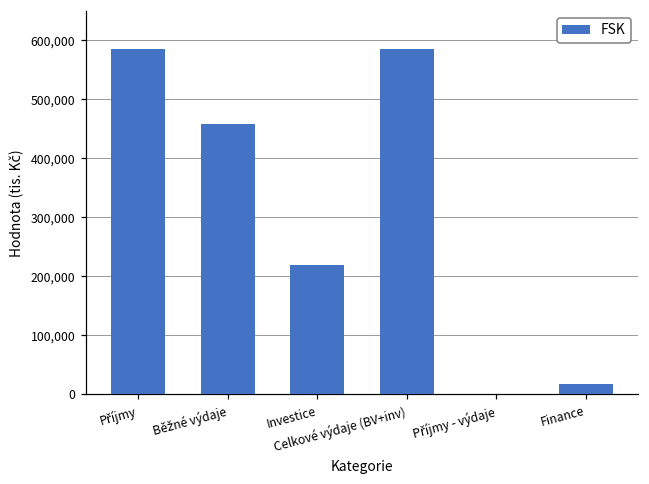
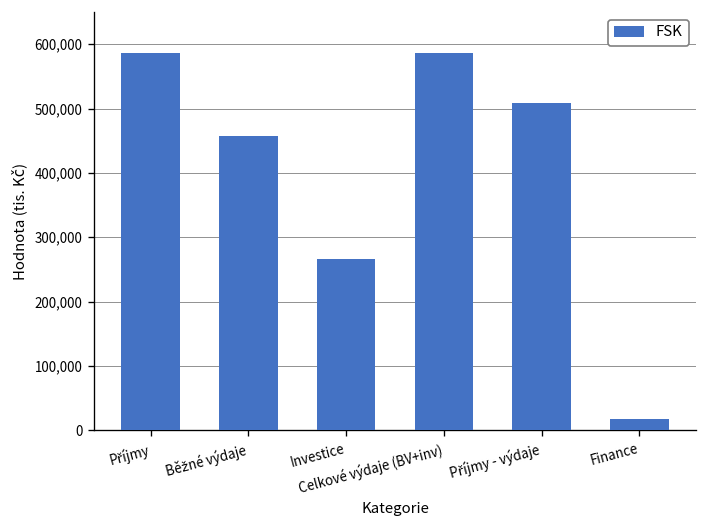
  {
    "Příjmy": "590,000",
    "Běžné výdaje": "460,000",
-   "Investice": "220,000",
+   "Investice": "270,000",
    "Celkové výdaje (BV+inv)": "590,000",
-   "Příjmy - výdaje": "0",
+   "Příjmy - výdaje": "510,000",
    "Finance": "20,000"
  }
